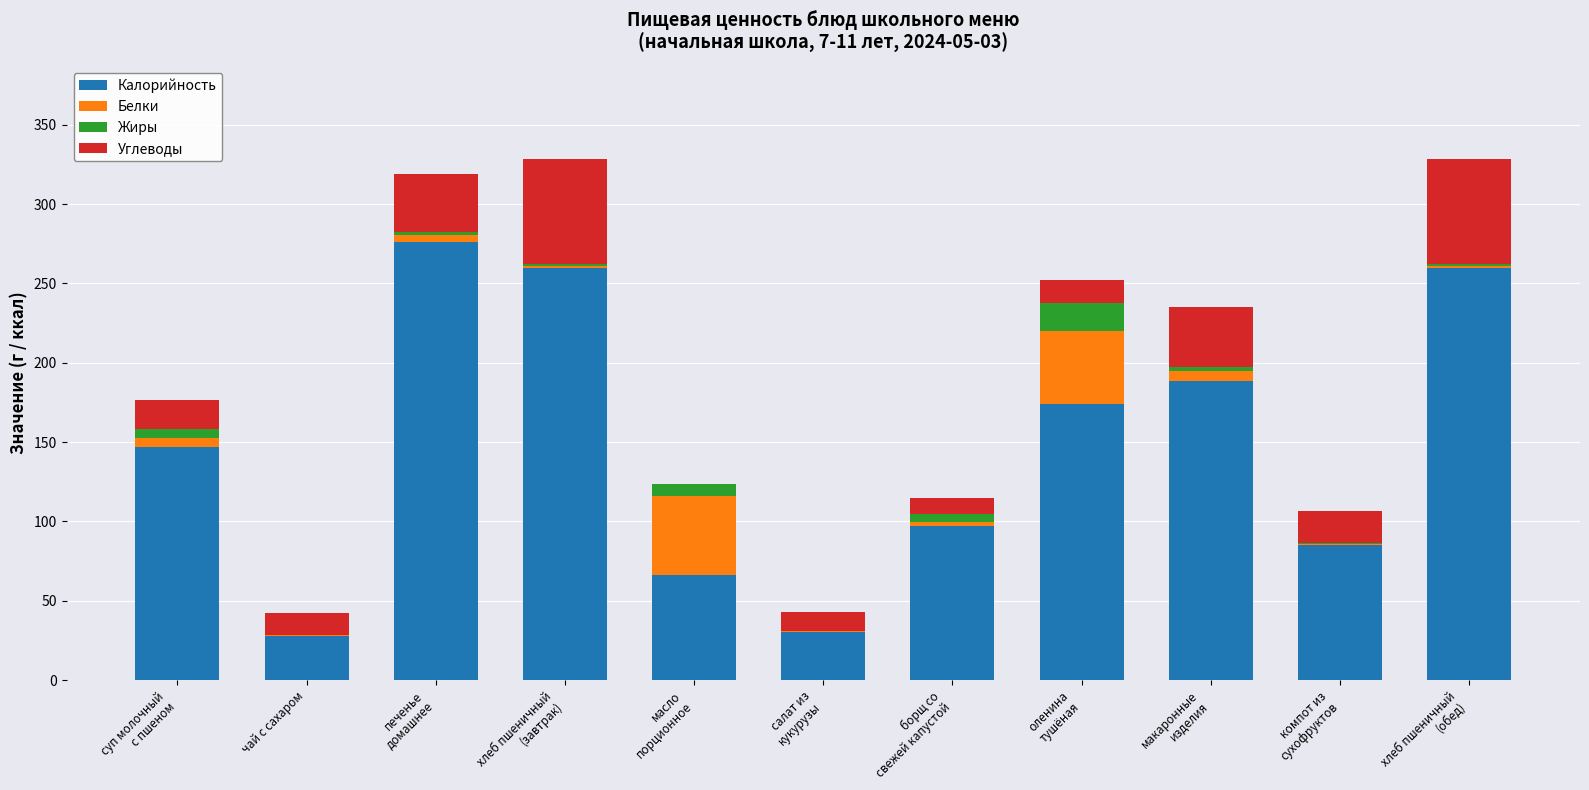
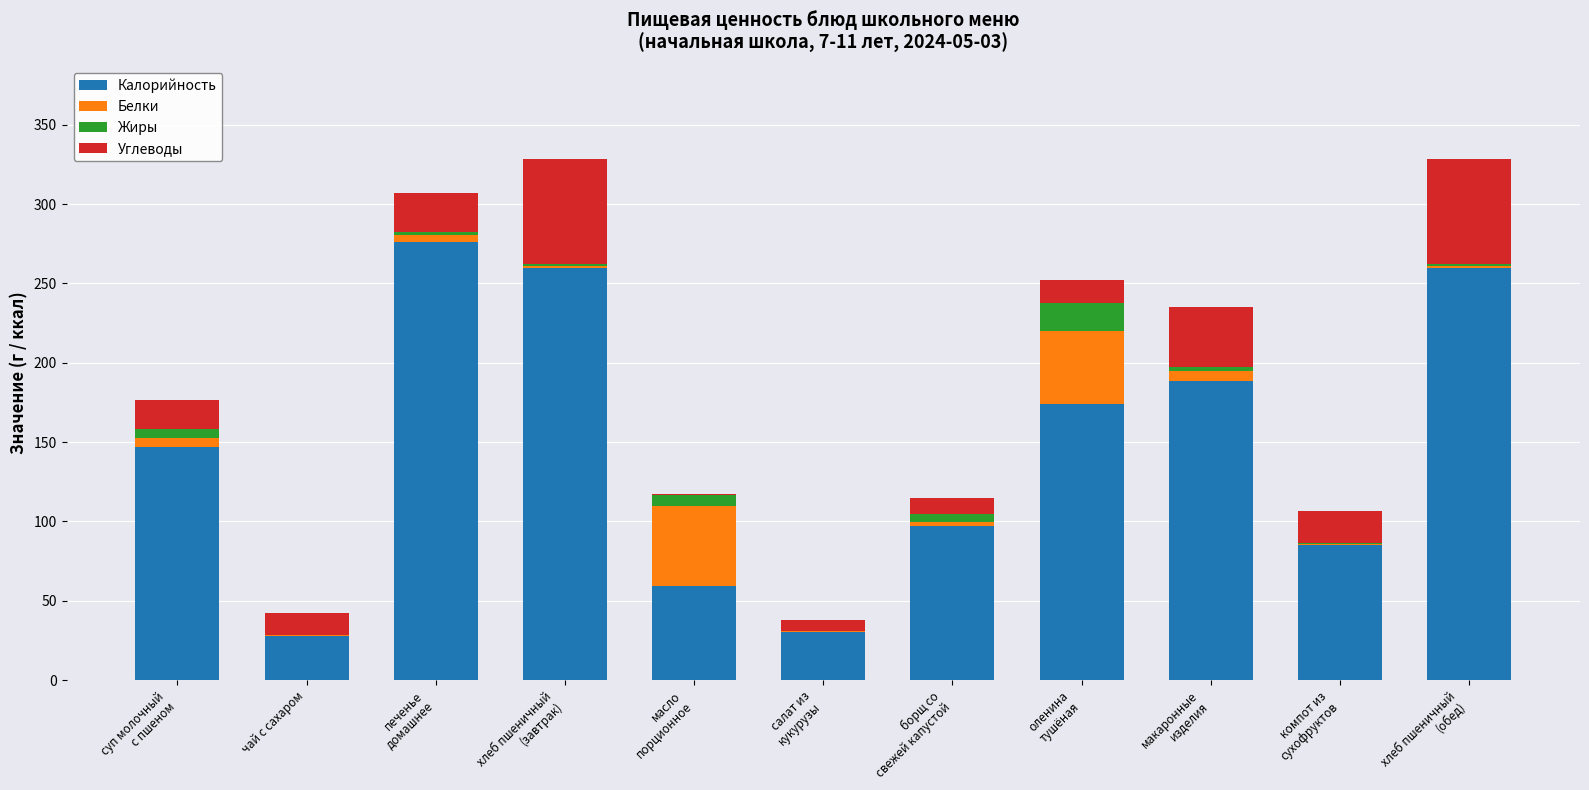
  {
    "Калорийность": {
      "суп молочный с пшеном": 147,
      "чай с сахаром": 28,
      "печенье домашнее": 276,
      "хлеб пшеничный (завтрак)": 260,
-     "масло порционное": 66,
+     "масло порционное": 59,
      "салат из кукурузы": 30,
      "борщ со свежей капустой": 97,
      "оленина тушёная": 174,
      "макаронные изделия": 189,
      "компот из сухофруктов": 85,
      "хлеб пшеничный (обед)": 260
    },
    "Белки": {
      "суп молочный с пшеном": 6,
      "печенье домашнее": 4,
      "масло порционное": 50,
      "борщ со свежей капустой": 3,
      "оленина тушёная": 46,
      "макаронные изделия": 6
    },
    "Жиры": {
      "суп молочный с пшеном": 5,
      "чай с сахаром": 0,
      "печенье домашнее": 2,
      "масло порционное": 7,
      "салат из кукурузы": 0,
      "борщ со свежей капустой": 5,
      "оленина тушёная": 17,
      "макаронные изделия": 3
    },
    "Углеводы": {
      "суп молочный с пшеном": 19,
      "чай с сахаром": 14,
-     "печенье домашнее": 36,
+     "печенье домашнее": 25,
      "хлеб пшеничный (завтрак)": 66,
-     "салат из кукурузы": 12,
+     "салат из кукурузы": 7,
      "борщ со свежей капустой": 10,
      "оленина тушёная": 15,
      "макаронные изделия": 37,
      "компот из сухофруктов": 20,
      "хлеб пшеничный (обед)": 66
    }
  }
